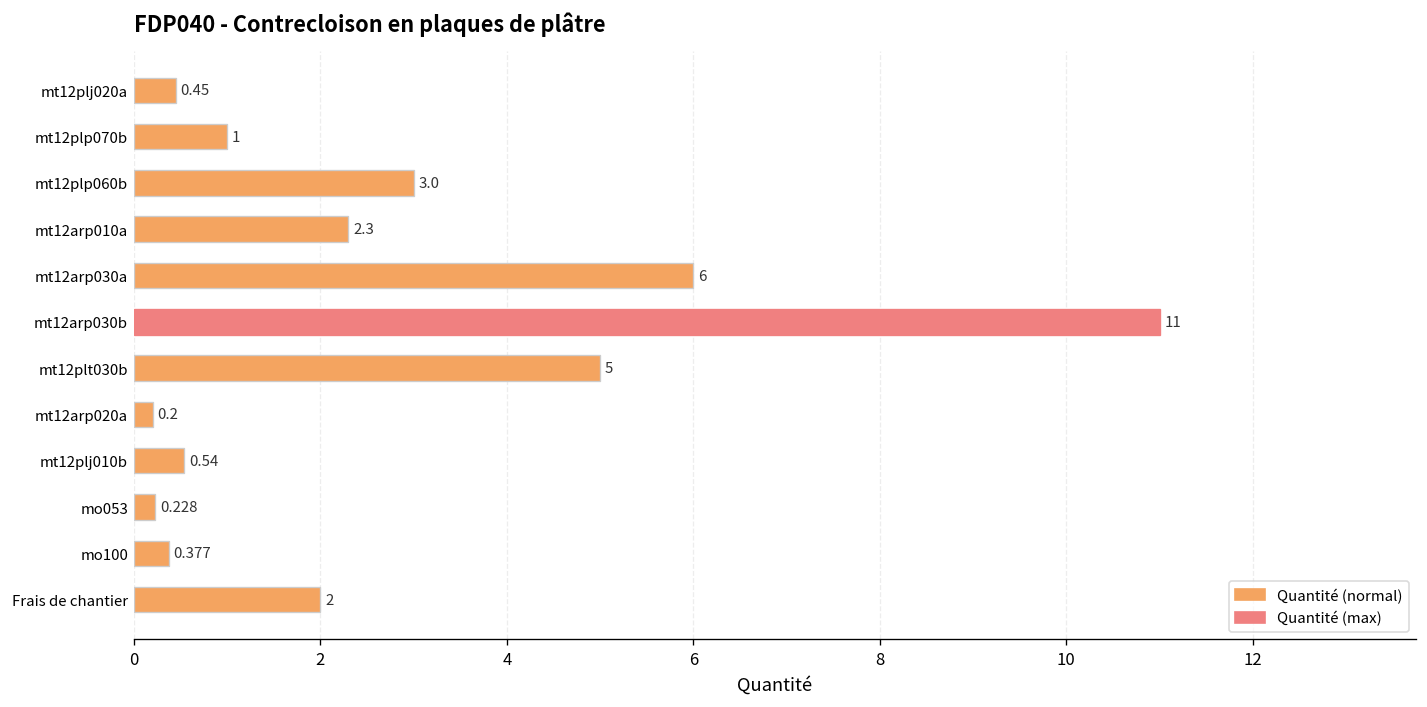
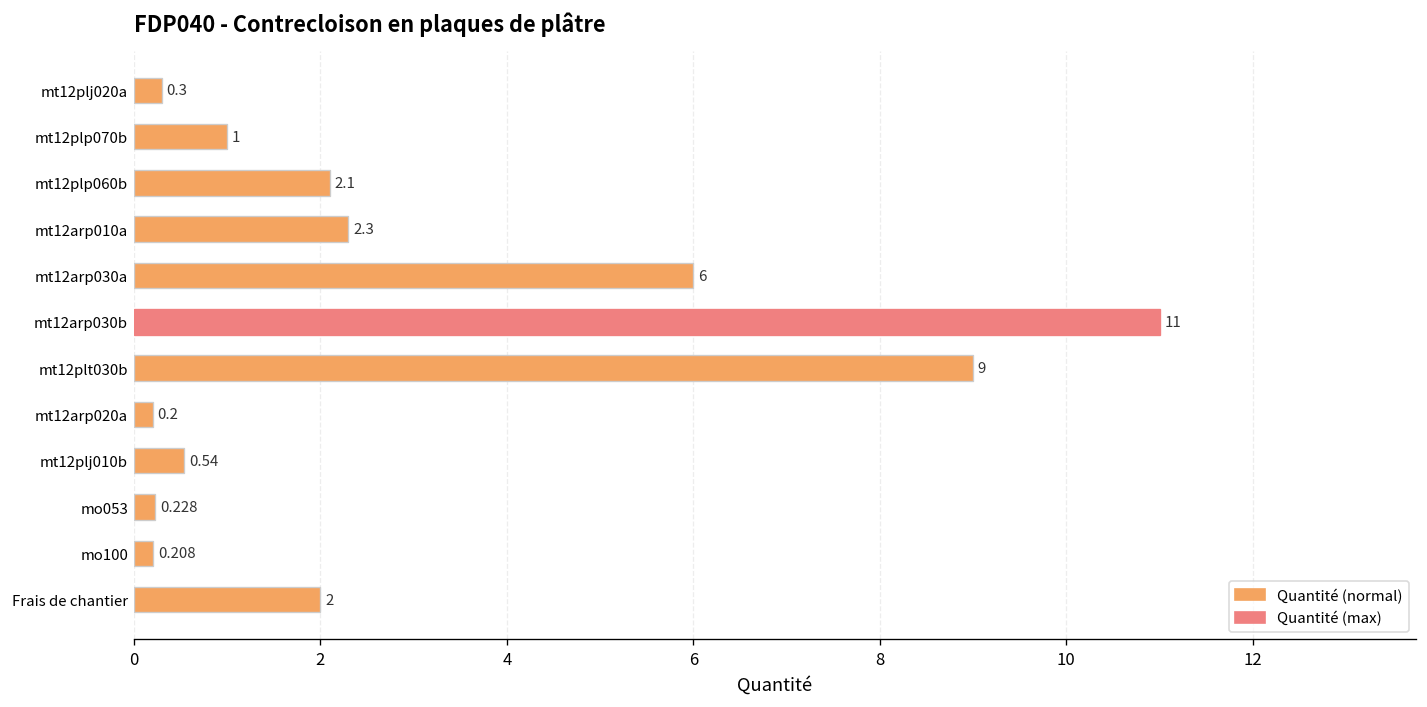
  {
-   "mt12plj020a": 0.45,
+   "mt12plj020a": 0.3,
    "mt12plp070b": 1,
-   "mt12plp060b": 3.0,
+   "mt12plp060b": 2.1,
    "mt12arp010a": 2.3,
    "mt12arp030a": 6,
    "mt12arp030b": 11,
-   "mt12plt030b": 5,
+   "mt12plt030b": 9,
    "mt12arp020a": 0.2,
    "mt12plj010b": 0.54,
    "mo053": 0.228,
-   "mo100": 0.377,
+   "mo100": 0.208,
    "Frais de chantier": 2
  }
